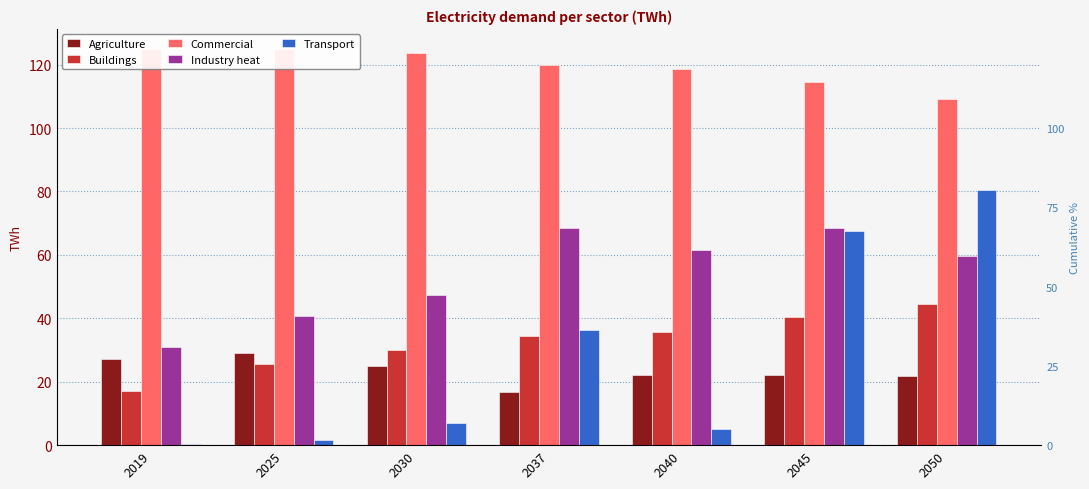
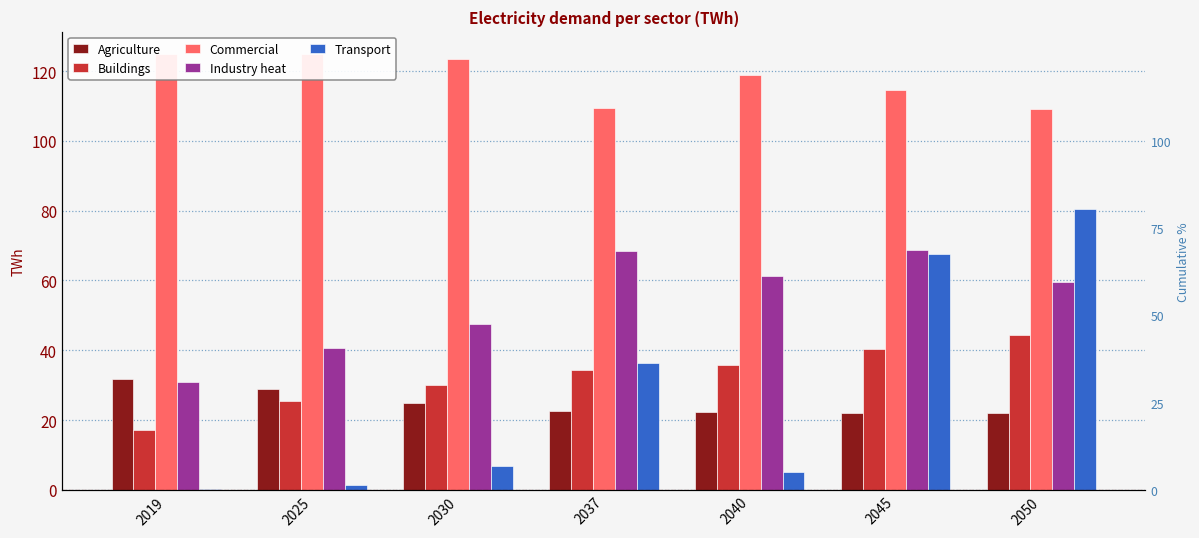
  {
    "Agriculture": {
-     "2019": 27,
+     "2019": 32,
      "2025": 29,
      "2030": 25,
-     "2037": 17,
+     "2037": 23,
      "2040": 22,
      "2045": 22,
      "2050": 22
    },
    "Buildings": {
      "2019": 17,
      "2025": 26,
      "2030": 30,
      "2037": 34,
      "2040": 36,
      "2045": 40,
      "2050": 44
    },
    "Commercial": {
      "2030": 124,
-     "2037": 120,
+     "2037": 109,
      "2040": 119,
      "2045": 114,
      "2050": 109
    },
    "Industry heat": {
      "2019": 31,
      "2025": 41,
      "2030": 47,
      "2037": 69,
      "2040": 61,
      "2045": 69,
      "2050": 60
    },
    "Transport": {
      "2025": 2,
      "2030": 7,
      "2037": 36,
      "2040": 5,
      "2045": 68,
      "2050": 80
    }
  }
